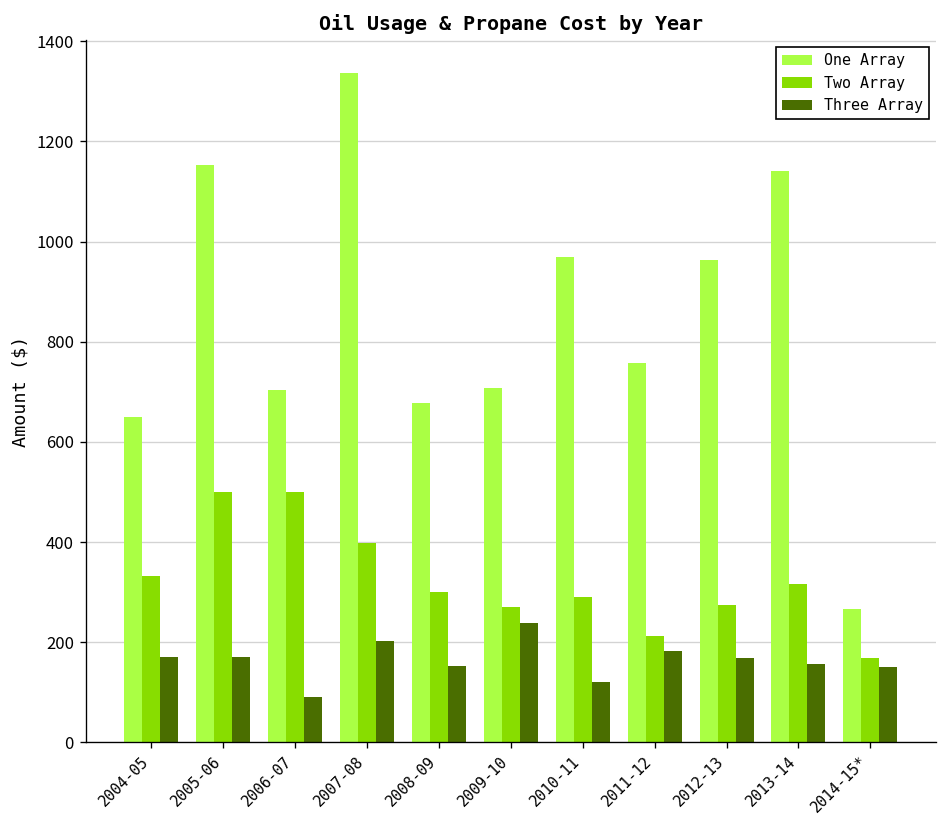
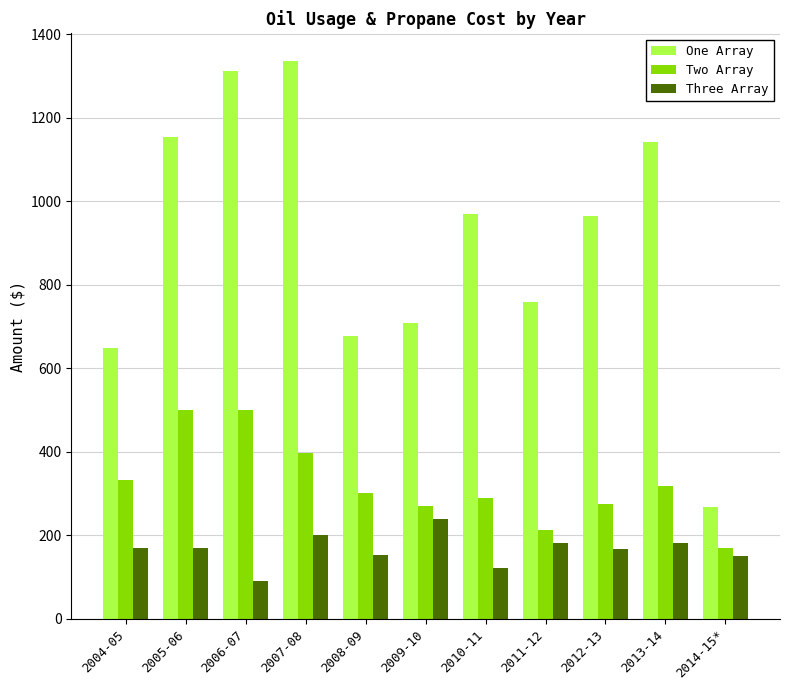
  {
    "One Array": {
      "2004-05": 650,
      "2005-06": 1150,
-     "2006-07": 700,
+     "2006-07": 1310,
      "2007-08": 1340,
      "2008-09": 680,
      "2009-10": 710,
      "2010-11": 970,
      "2011-12": 760,
      "2012-13": 960,
      "2013-14": 1140,
      "2014-15*": 270
    },
    "Two Array": {
      "2004-05": 330,
      "2005-06": 500,
      "2006-07": 500,
      "2007-08": 400,
      "2008-09": 300,
      "2009-10": 270,
      "2010-11": 290,
      "2011-12": 210,
      "2012-13": 280,
      "2013-14": 320,
      "2014-15*": 170
    },
    "Three Array": {
      "2004-05": 170,
      "2005-06": 170,
      "2006-07": 90,
      "2007-08": 200,
      "2008-09": 150,
      "2009-10": 240,
      "2010-11": 120,
      "2011-12": 180,
      "2012-13": 170,
-     "2013-14": 160,
+     "2013-14": 180,
      "2014-15*": 150
    }
  }
